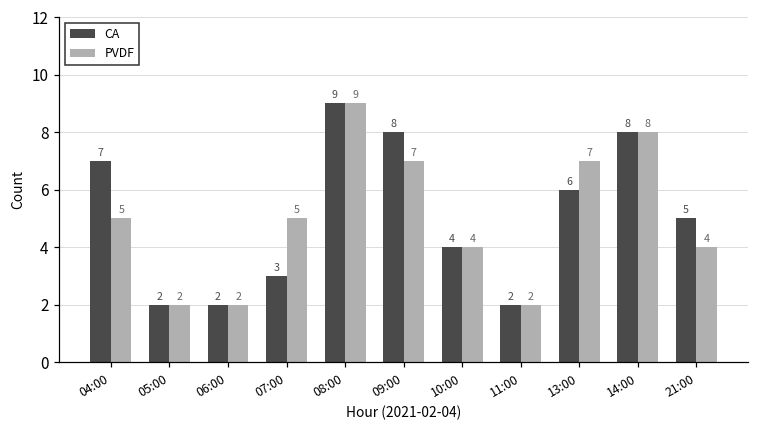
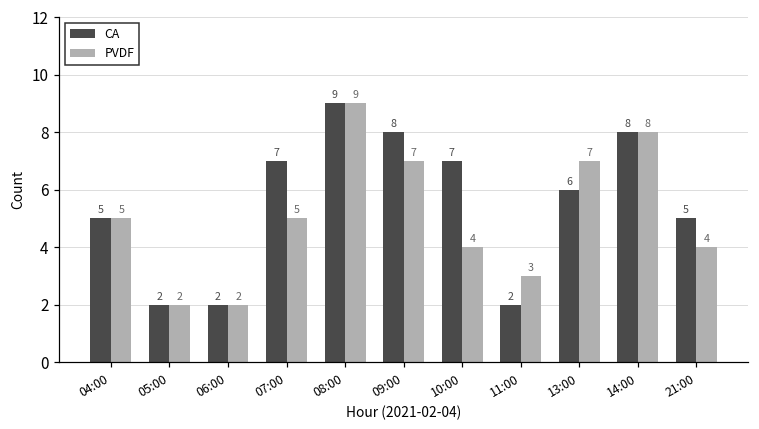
  {
    "CA": {
-     "04:00": 7,
+     "04:00": 5,
      "05:00": 2,
      "06:00": 2,
-     "07:00": 3,
+     "07:00": 7,
      "08:00": 9,
      "09:00": 8,
-     "10:00": 4,
+     "10:00": 7,
      "11:00": 2,
      "13:00": 6,
      "14:00": 8,
      "21:00": 5
    },
    "PVDF": {
      "04:00": 5,
      "05:00": 2,
      "06:00": 2,
      "07:00": 5,
      "08:00": 9,
      "09:00": 7,
      "10:00": 4,
-     "11:00": 2,
+     "11:00": 3,
      "13:00": 7,
      "14:00": 8,
      "21:00": 4
    }
  }
